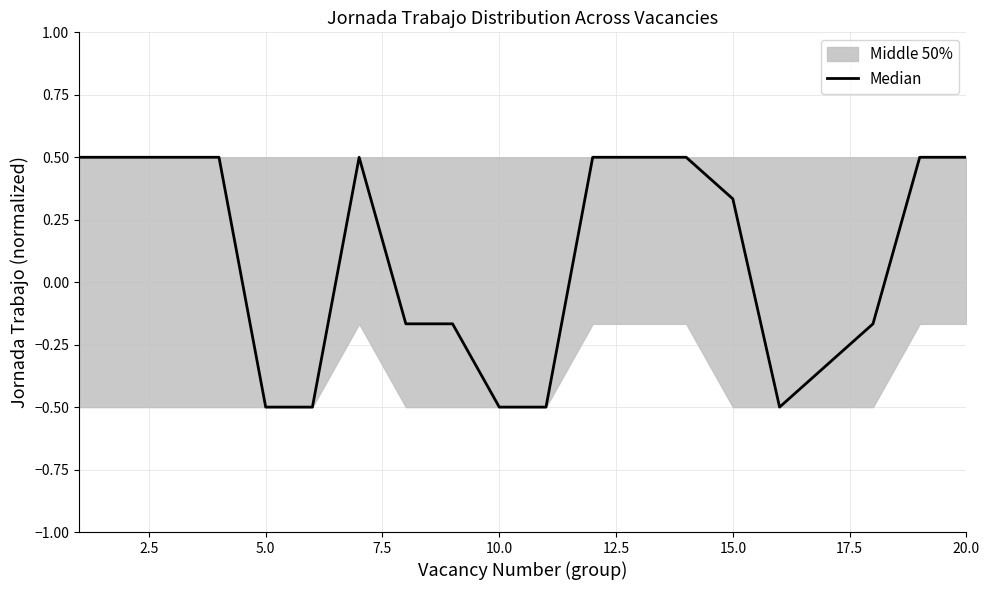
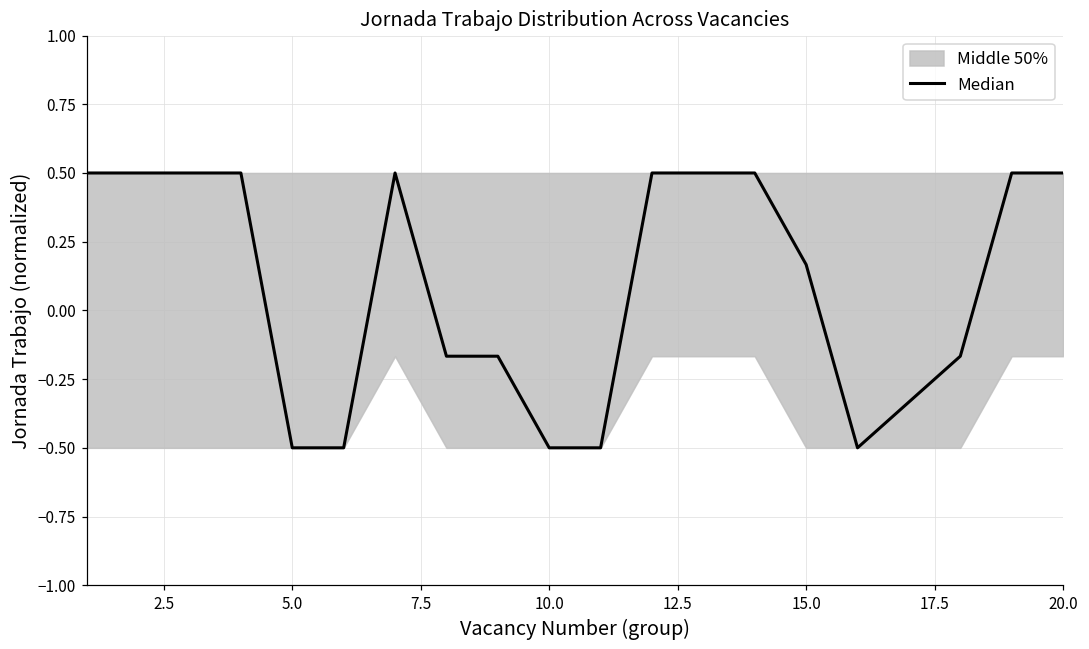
  {
    "Median": {
      "5.0": -0.50,
      "10.0": -0.50,
-     "15.0": 0.33
+     "15.0": 0.17
    }
  }
